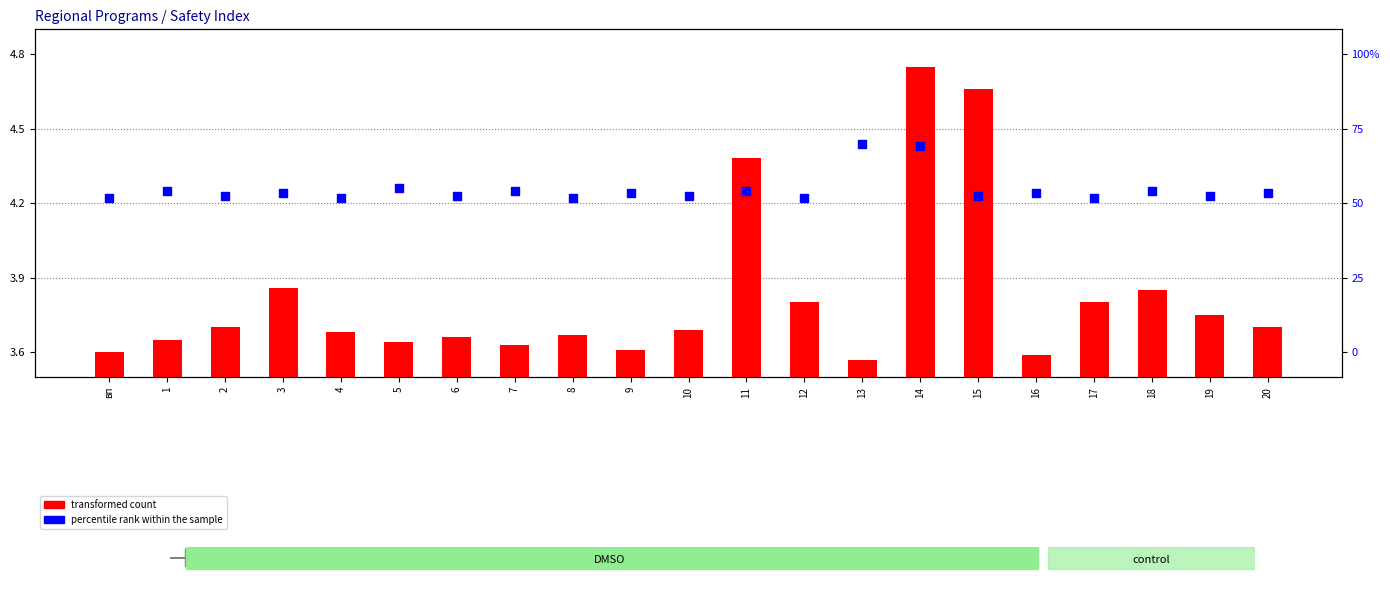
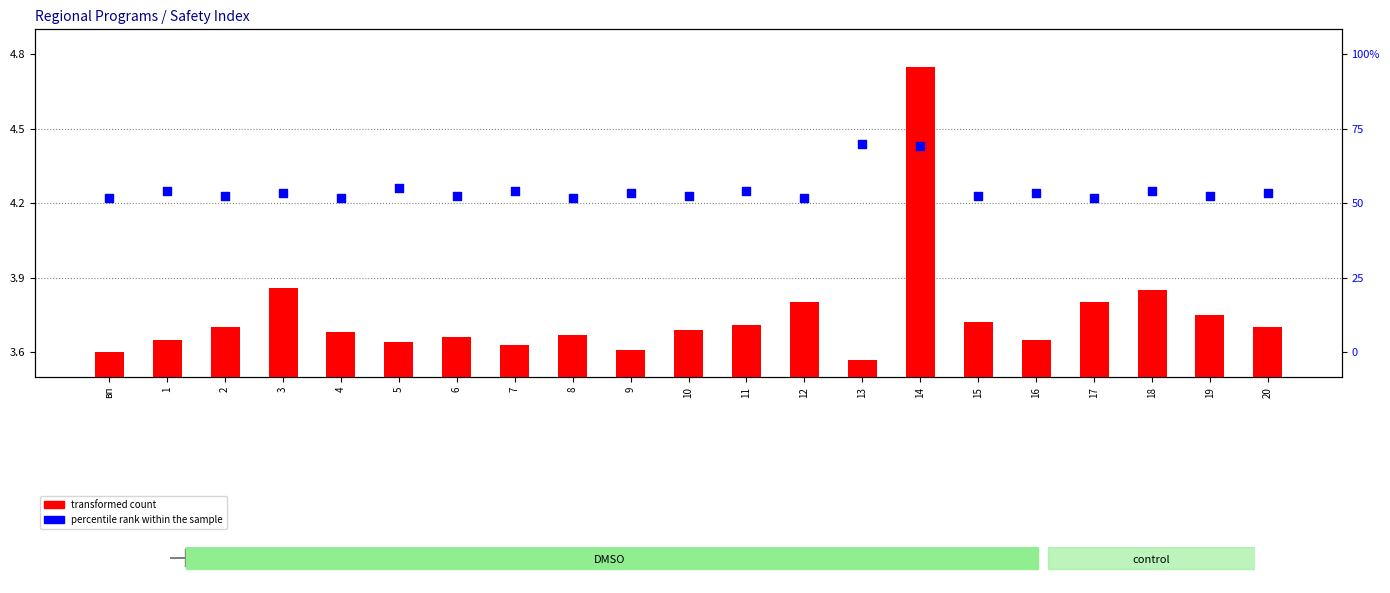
  {
    "transformed count": {
      "вп": 3.60,
      "1": 3.65,
      "2": 3.70,
      "3": 3.86,
      "4": 3.68,
      "5": 3.64,
      "6": 3.66,
      "7": 3.63,
      "8": 3.67,
      "9": 3.61,
      "10": 3.69,
-     "11": 4.38,
+     "11": 3.71,
      "12": 3.80,
      "13": 3.57,
      "14": 4.75,
-     "15": 4.66,
-     "16": 3.59,
+     "15": 3.72,
+     "16": 3.65,
      "17": 3.80,
      "18": 3.85,
      "19": 3.75,
      "20": 3.70
    }
  }
